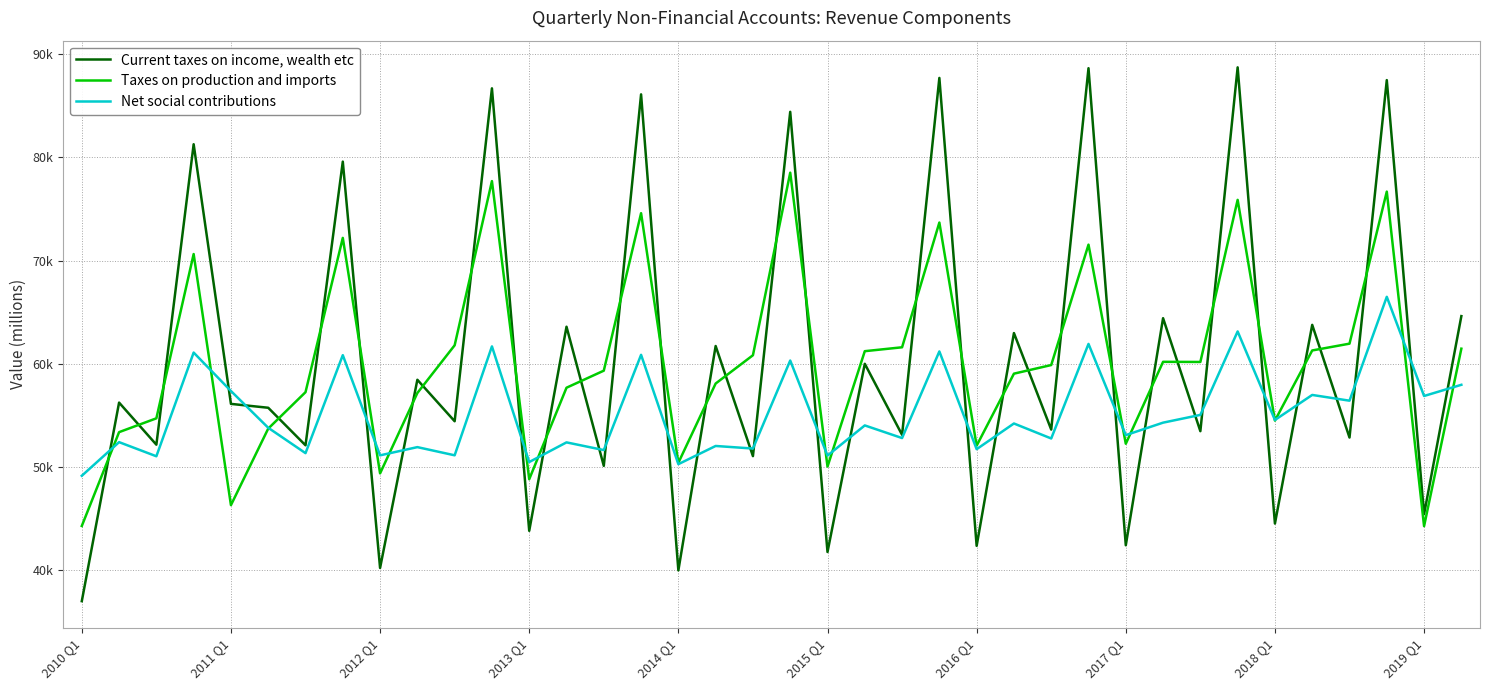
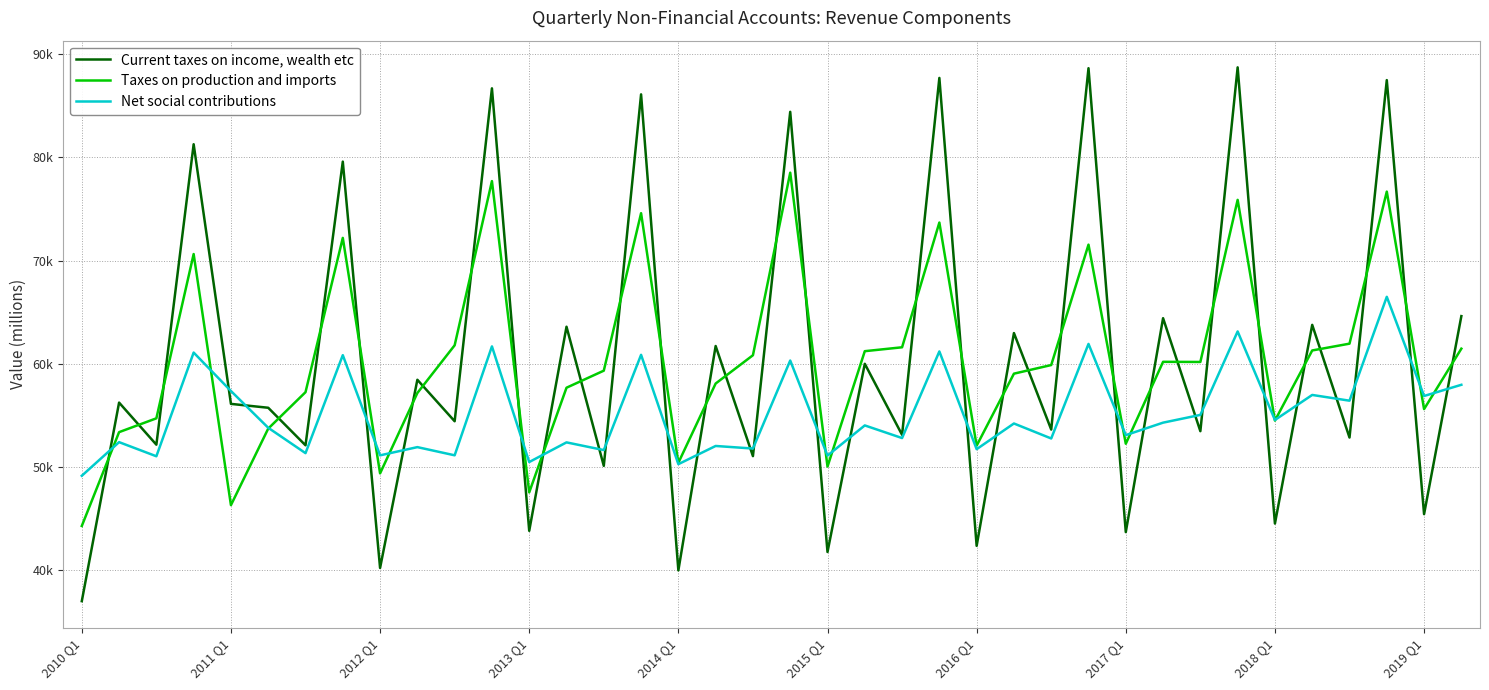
  {
    "Current taxes on income, wealth etc": {
      "2010 Q1": 37000,
      "2011 Q1": 56100,
      "2012 Q1": 40200,
      "2013 Q1": 43800,
      "2014 Q1": 40000,
      "2015 Q1": 41800,
      "2016 Q1": 42400,
-     "2017 Q1": 42400,
+     "2017 Q1": 43700,
      "2018 Q1": 44500,
      "2019 Q1": 45400
    },
    "Taxes on production and imports": {
      "2010 Q1": 44300,
      "2011 Q1": 46300,
      "2012 Q1": 49400,
-     "2013 Q1": 48800,
+     "2013 Q1": 47500,
      "2015 Q1": 50000,
      "2016 Q1": 52100,
      "2017 Q1": 52300,
-     "2019 Q1": 44300
+     "2019 Q1": 55600
    },
    "Net social contributions": {
      "2010 Q1": 49100,
      "2011 Q1": 57400,
      "2012 Q1": 51100,
      "2013 Q1": 50500,
      "2015 Q1": 51100,
      "2016 Q1": 51700,
      "2017 Q1": 53100,
      "2019 Q1": 56900
    }
  }
